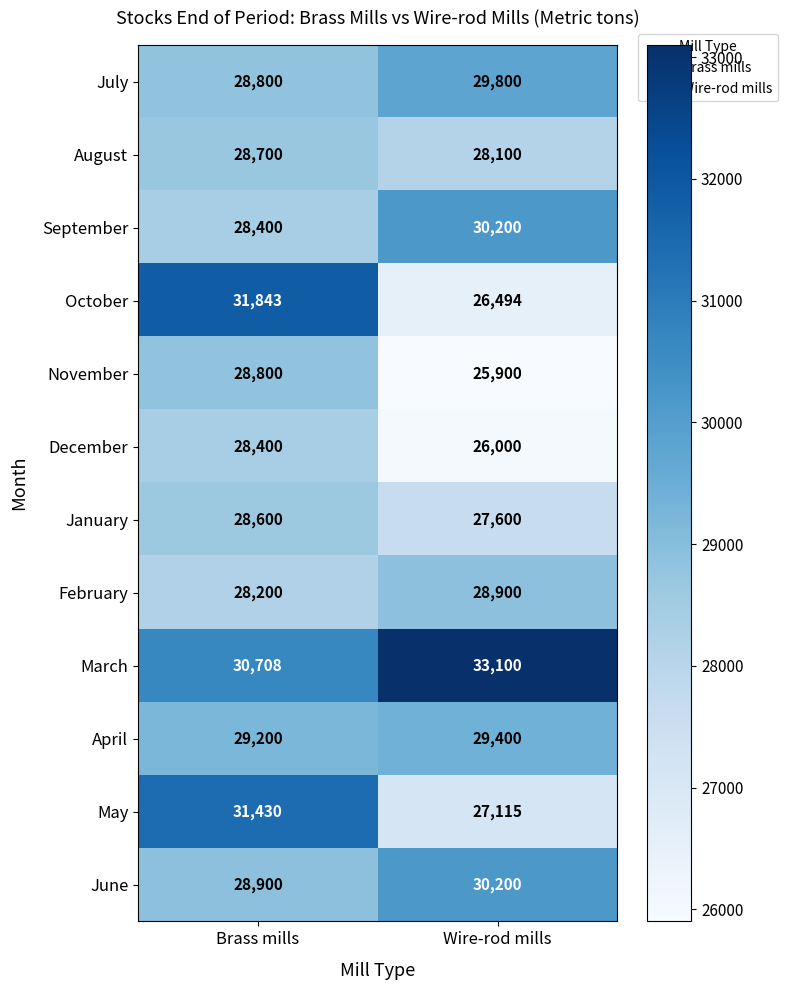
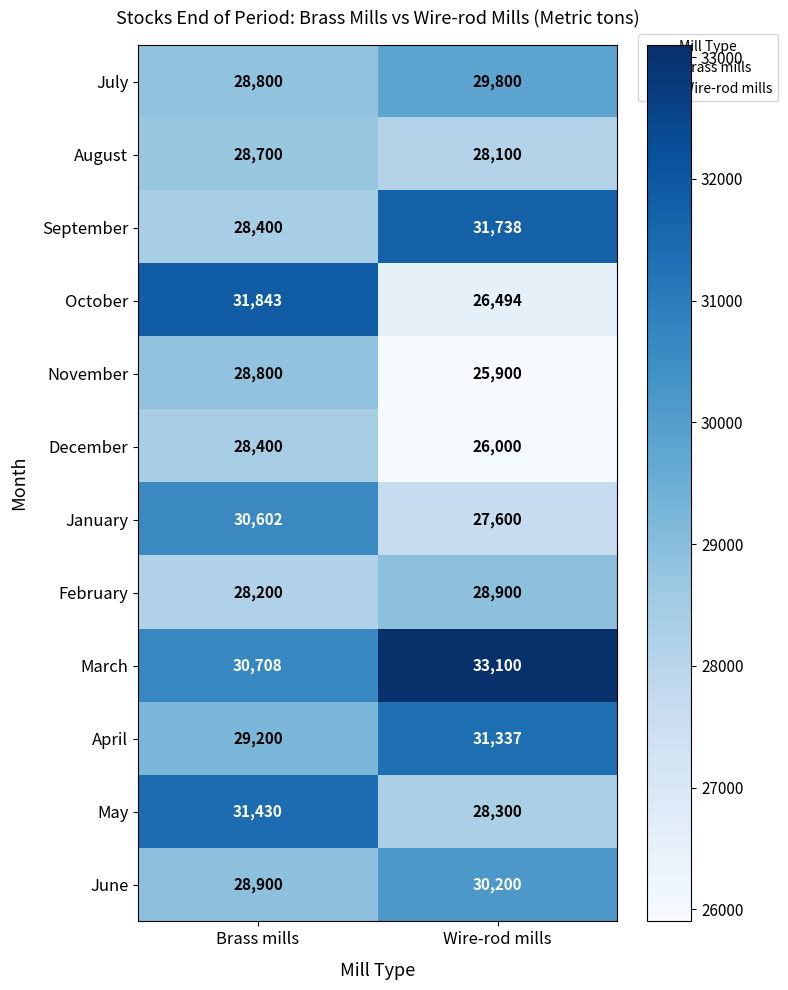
  {
    "July": {
      "Brass mills": "28,800",
      "Wire-rod mills": "29,800"
    },
    "August": {
      "Brass mills": "28,700",
      "Wire-rod mills": "28,100"
    },
    "September": {
      "Brass mills": "28,400",
-     "Wire-rod mills": "30,200"
+     "Wire-rod mills": "31,738"
    },
    "October": {
      "Brass mills": "31,843",
      "Wire-rod mills": "26,494"
    },
    "November": {
      "Brass mills": "28,800",
      "Wire-rod mills": "25,900"
    },
    "December": {
      "Brass mills": "28,400",
      "Wire-rod mills": "26,000"
    },
    "January": {
-     "Brass mills": "28,600",
+     "Brass mills": "30,602",
      "Wire-rod mills": "27,600"
    },
    "February": {
      "Brass mills": "28,200",
      "Wire-rod mills": "28,900"
    },
    "March": {
      "Brass mills": "30,708",
      "Wire-rod mills": "33,100"
    },
    "April": {
      "Brass mills": "29,200",
-     "Wire-rod mills": "29,400"
+     "Wire-rod mills": "31,337"
    },
    "May": {
      "Brass mills": "31,430",
-     "Wire-rod mills": "27,115"
+     "Wire-rod mills": "28,300"
    },
    "June": {
      "Brass mills": "28,900",
      "Wire-rod mills": "30,200"
    }
  }
